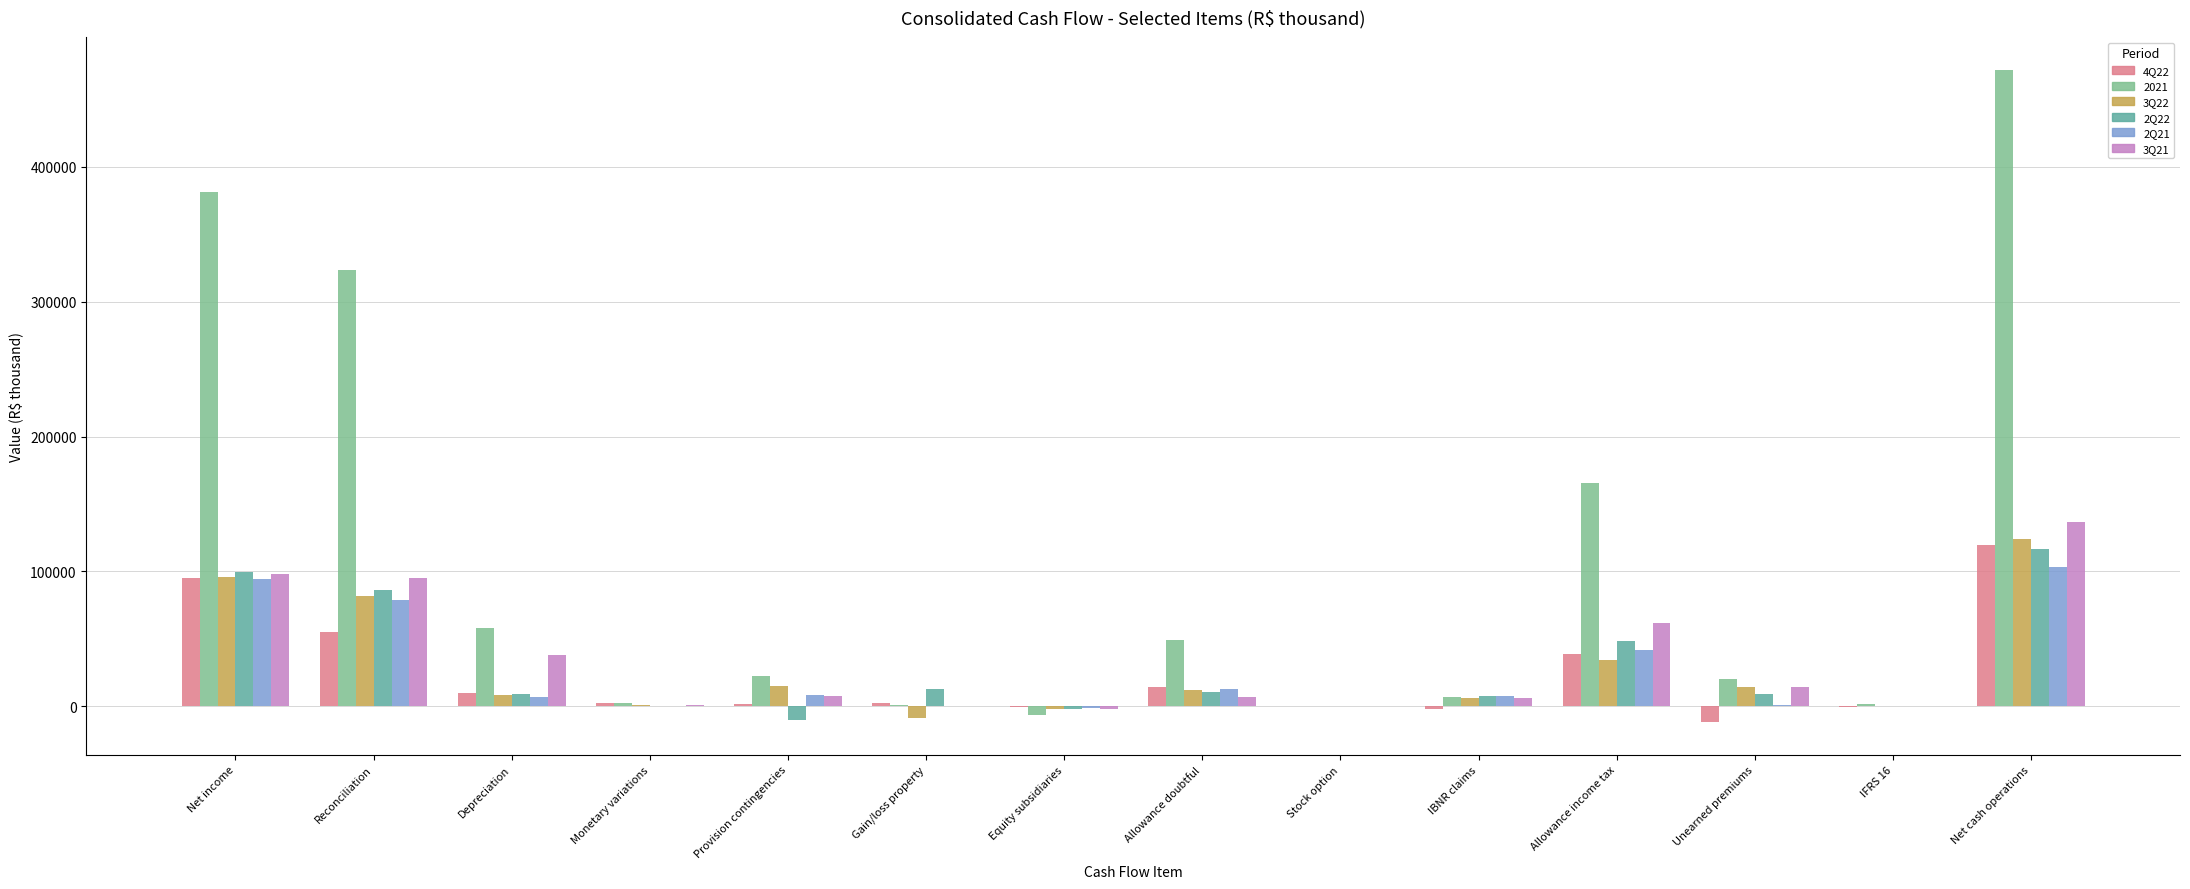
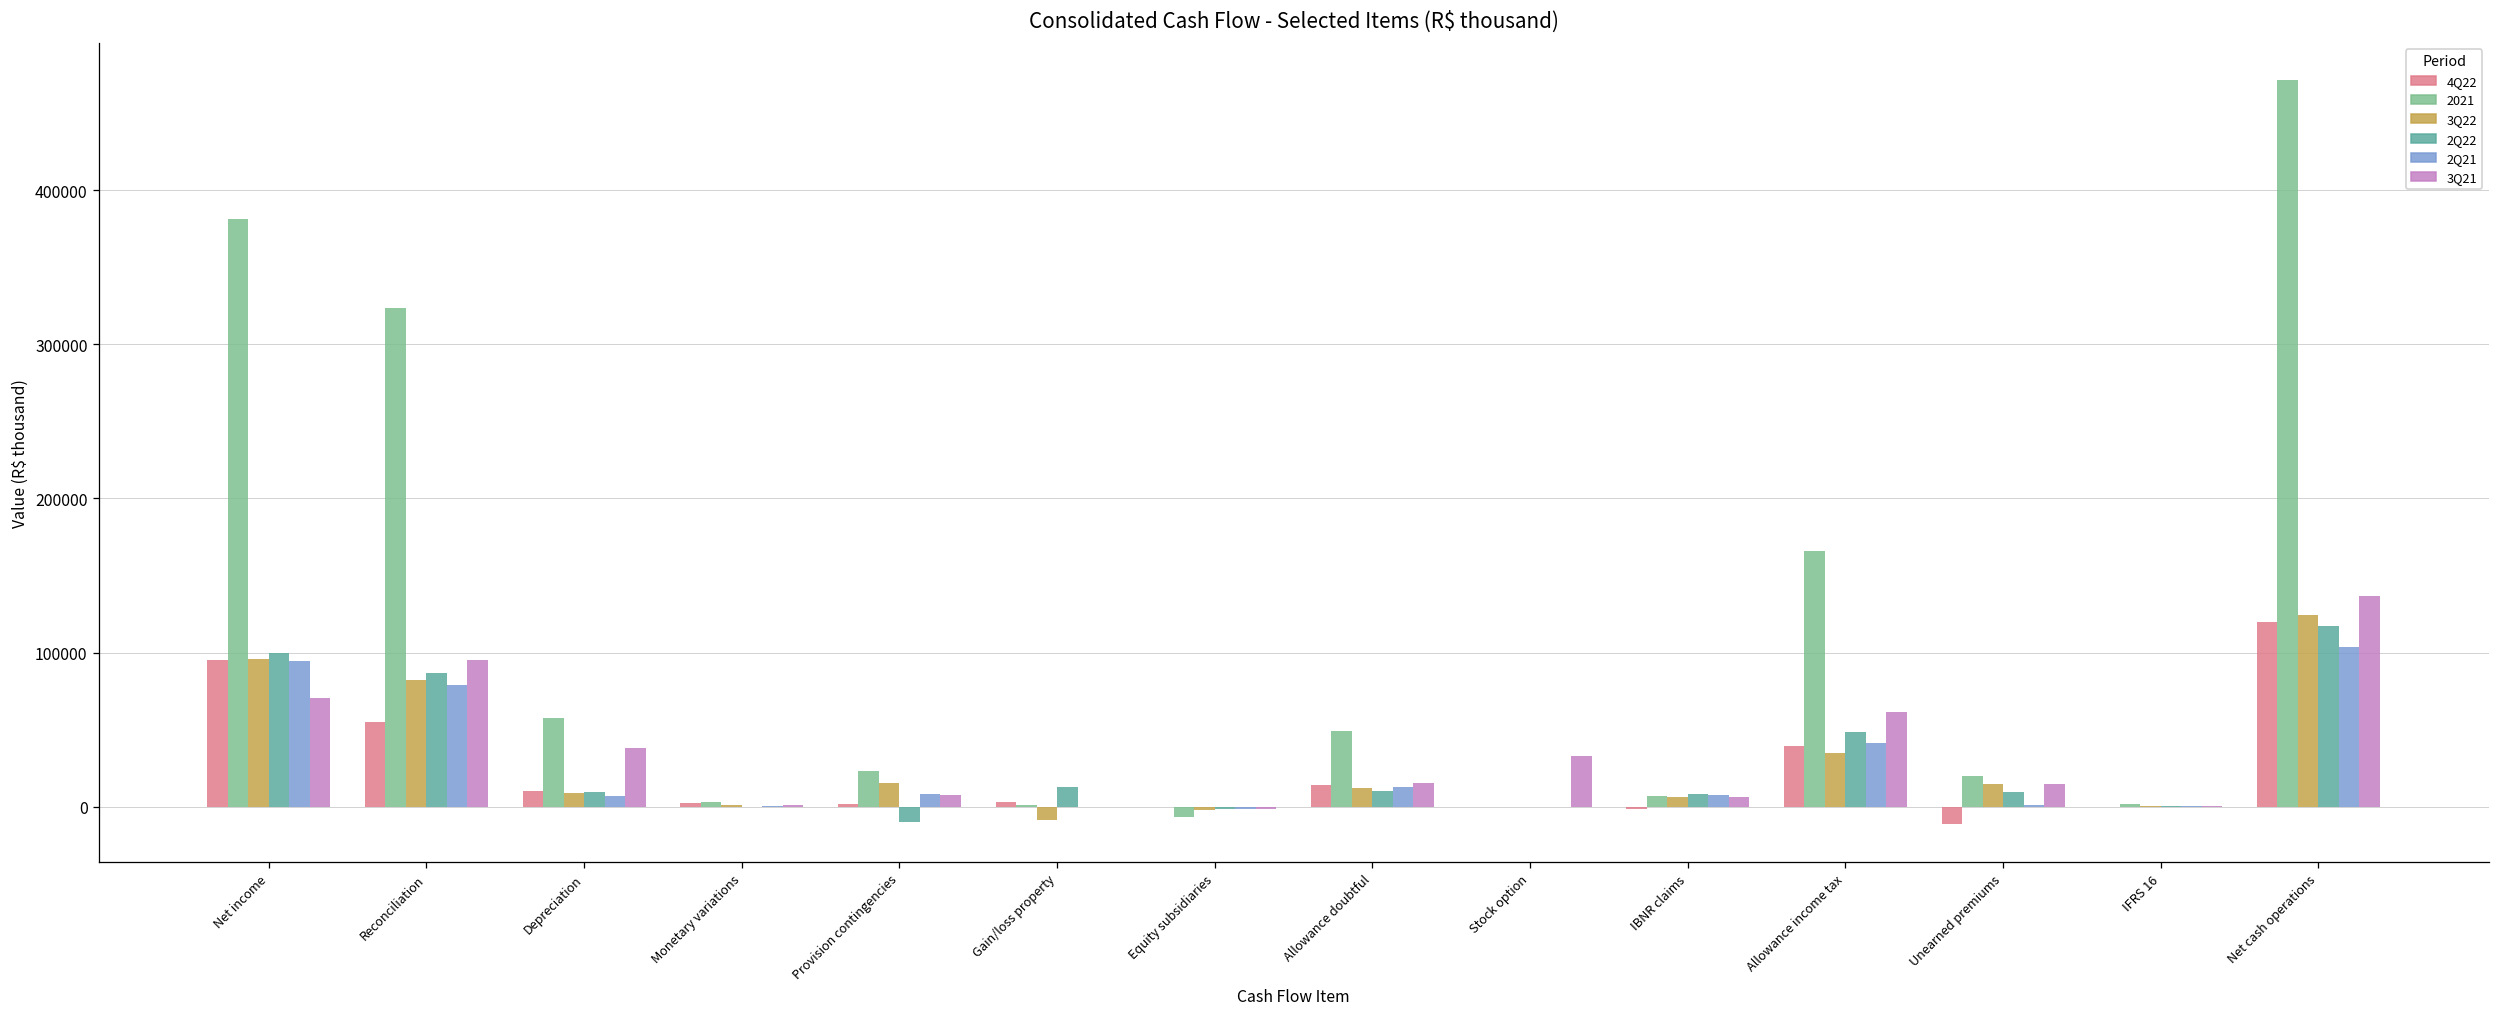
  {
    "4Q22": {
      "Net income": 95000,
      "Reconciliation": 55000,
      "Depreciation": 10000,
      "Monetary variations": 3000,
      "Gain/loss property": 3000,
      "Allowance doubtful": 14000,
      "Stock option": 0,
      "Allowance income tax": 39000,
      "Unearned premiums": -12000,
      "Net cash operations": 120000
    },
    "3Q22": {
      "Net income": 96000,
      "Reconciliation": 82000,
      "Depreciation": 9000,
      "Provision contingencies": 15000,
      "Gain/loss property": -9000,
      "Equity subsidiaries": -2000,
      "Allowance doubtful": 12000,
      "Stock option": 0,
      "IBNR claims": 6000,
      "Allowance income tax": 34000,
      "Unearned premiums": 14000,
      "Net cash operations": 124000
    },
    "2Q21": {
      "Net income": 94000,
      "Reconciliation": 79000,
      "Depreciation": 7000,
      "Provision contingencies": 8000,
      "Allowance doubtful": 13000,
      "Stock option": 0,
      "IBNR claims": 7000,
      "Allowance income tax": 42000,
      "Net cash operations": 103000
    },
    "3Q21": {
-     "Net income": 98000,
+     "Net income": 70000,
      "Reconciliation": 95000,
      "Depreciation": 38000,
      "Provision contingencies": 8000,
-     "Allowance doubtful": 7000,
-     "Stock option": 0,
+     "Allowance doubtful": 16000,
+     "Stock option": 33000,
      "IBNR claims": 6000,
      "Allowance income tax": 62000,
      "Unearned premiums": 15000,
      "Net cash operations": 137000
    }
  }
